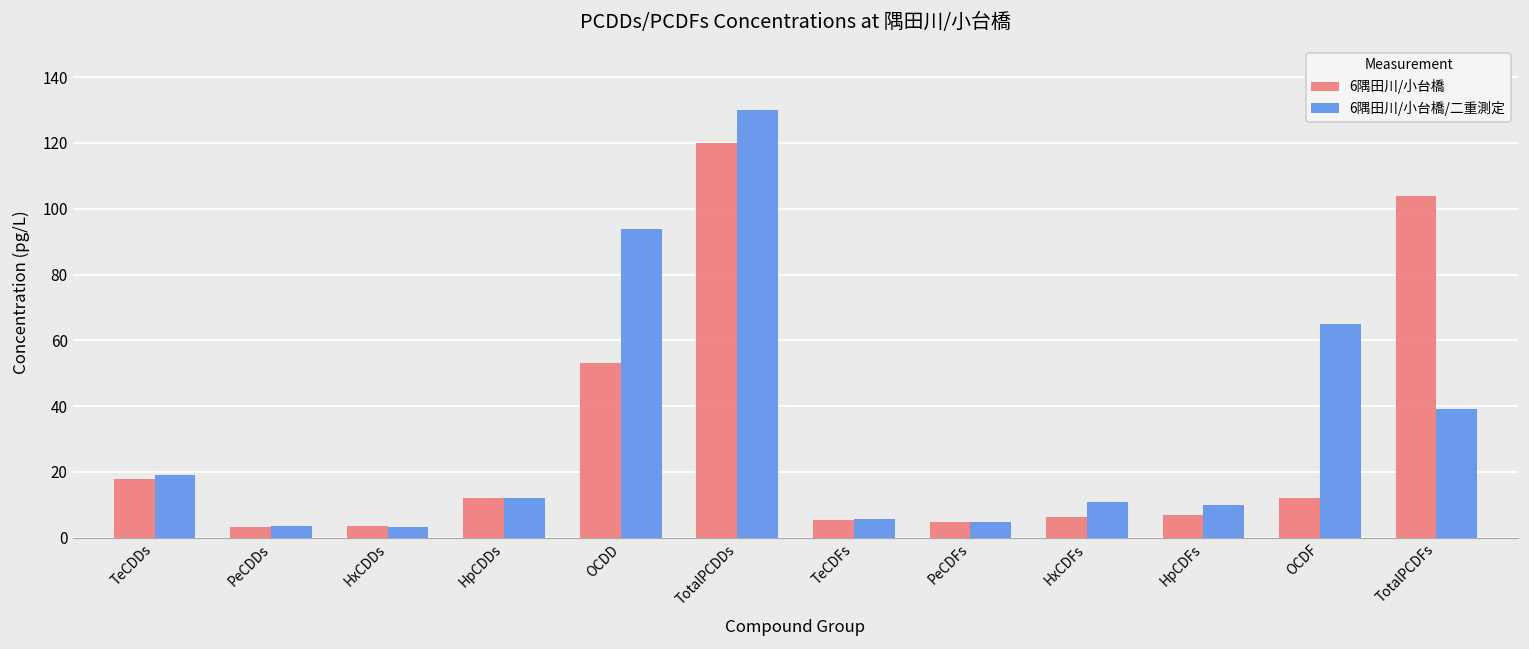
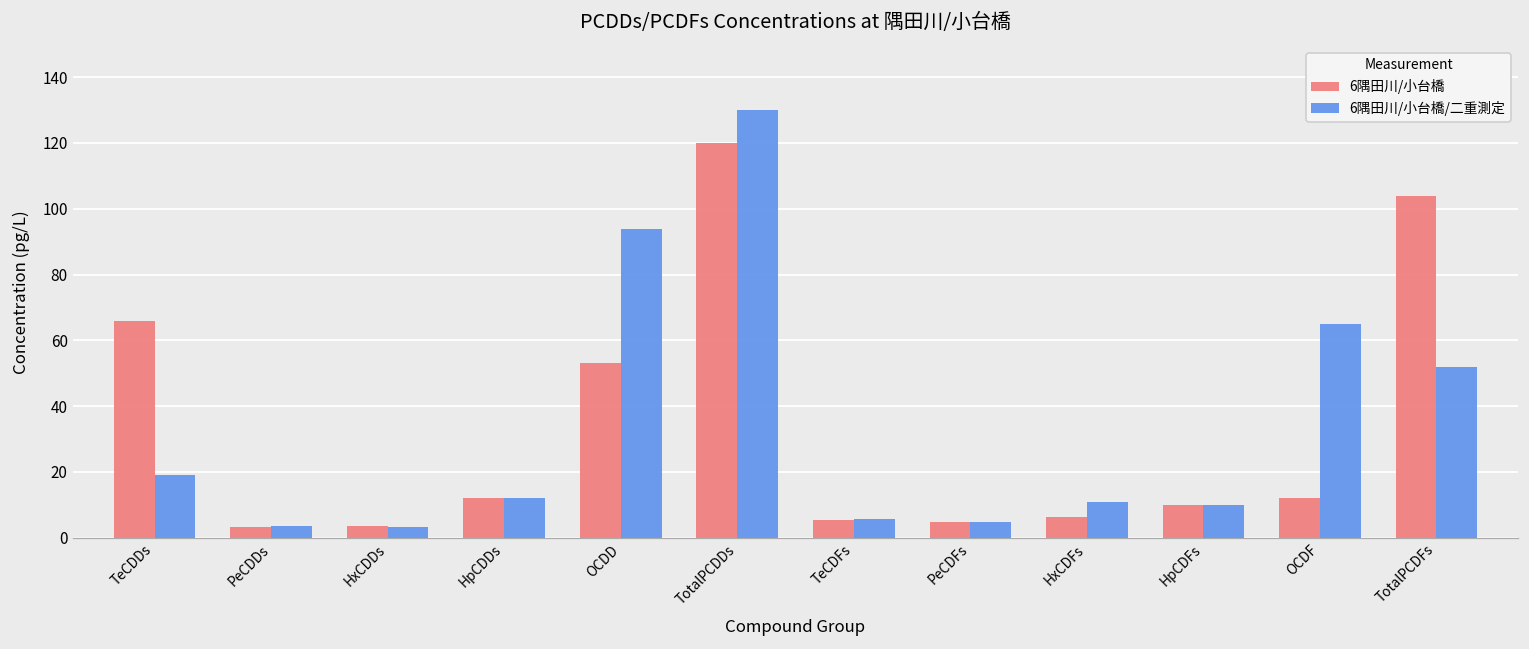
  {
    "6隅田川/小台橋": {
-     "TeCDDs": 18,
+     "TeCDDs": 66,
      "PeCDDs": 3,
      "HxCDDs": 4,
      "HpCDDs": 12,
      "OCDD": 53,
      "TotalPCDDs": 120,
      "TeCDFs": 6,
      "PeCDFs": 5,
      "HxCDFs": 6,
-     "HpCDFs": 7,
+     "HpCDFs": 10,
      "OCDF": 12,
      "TotalPCDFs": 104
    },
    "6隅田川/小台橋/二重測定": {
      "TeCDDs": 19,
      "PeCDDs": 4,
      "HxCDDs": 3,
      "HpCDDs": 12,
      "OCDD": 94,
      "TotalPCDDs": 130,
      "TeCDFs": 6,
      "PeCDFs": 5,
      "HxCDFs": 11,
      "HpCDFs": 10,
      "OCDF": 65,
-     "TotalPCDFs": 39
+     "TotalPCDFs": 52
    }
  }
